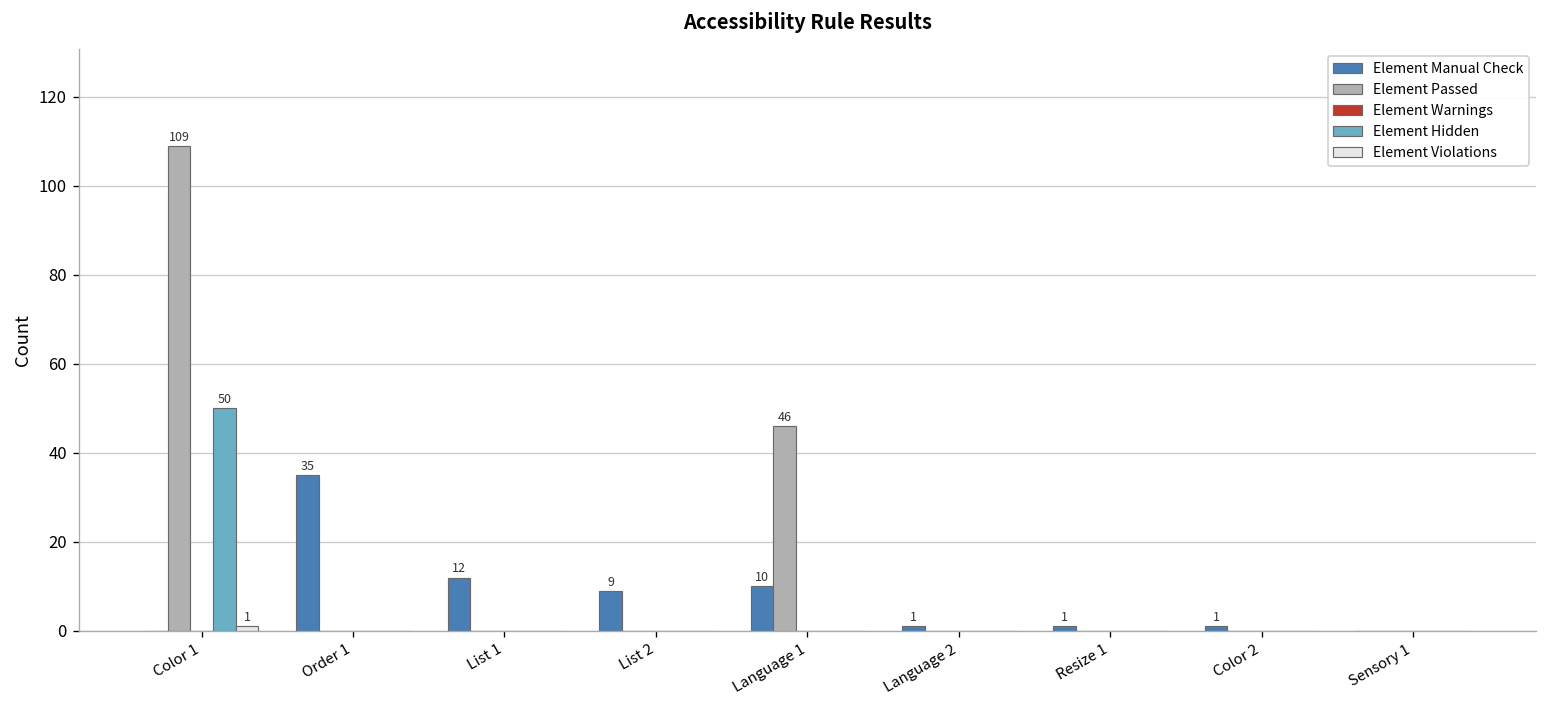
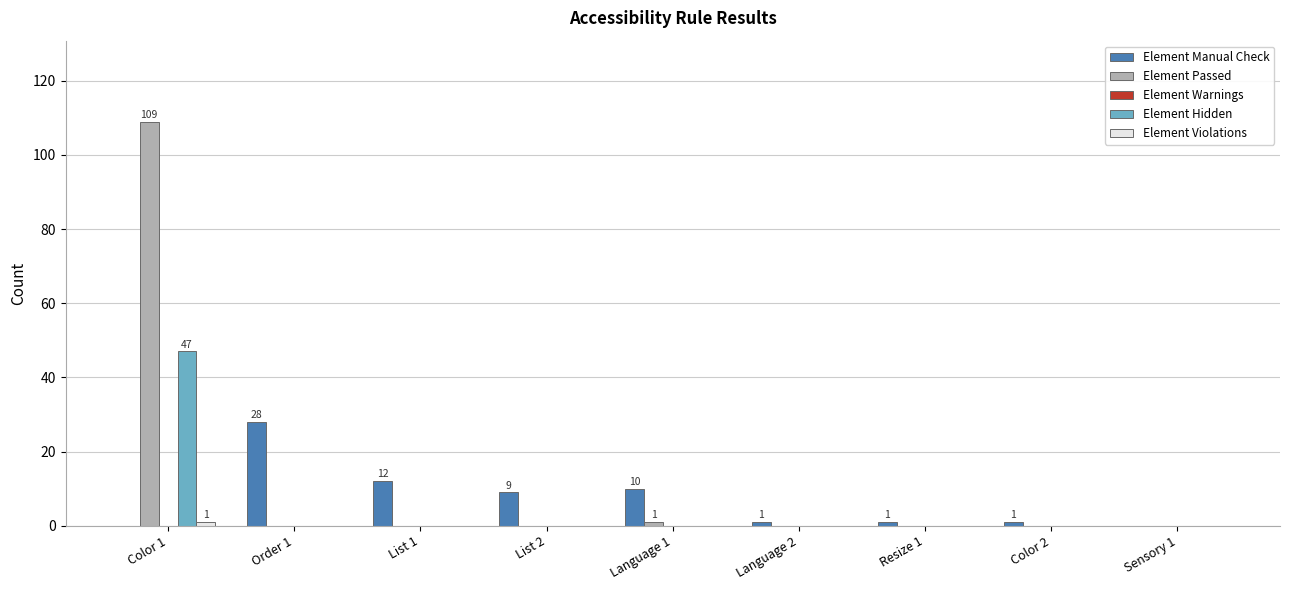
  {
    "Element Manual Check": {
-     "Order 1": 35,
+     "Order 1": 28,
      "List 1": 12,
      "List 2": 9,
      "Language 1": 10,
      "Language 2": 1,
      "Resize 1": 1,
      "Color 2": 1
    },
    "Element Passed": {
      "Color 1": 109,
-     "Language 1": 46
+     "Language 1": 1
    },
    "Element Warnings": {
      "Color 1": 0,
      "Order 1": 0,
      "List 1": 0,
      "List 2": 0,
      "Language 1": 0,
      "Language 2": 0,
      "Resize 1": 0,
      "Color 2": 0,
      "Sensory 1": 0
    },
    "Element Hidden": {
-     "Color 1": 50
+     "Color 1": 47
    },
    "Element Violations": {
      "Color 1": 1
    }
  }
